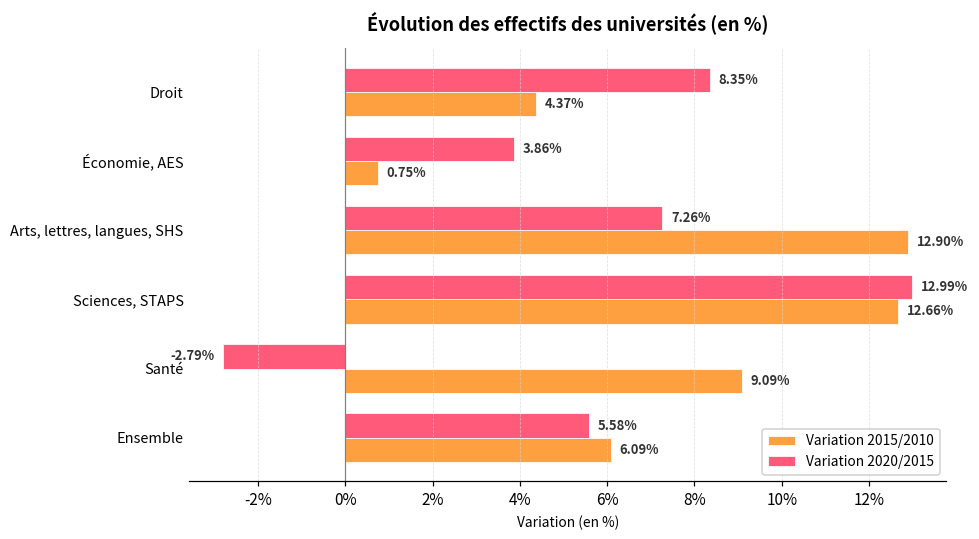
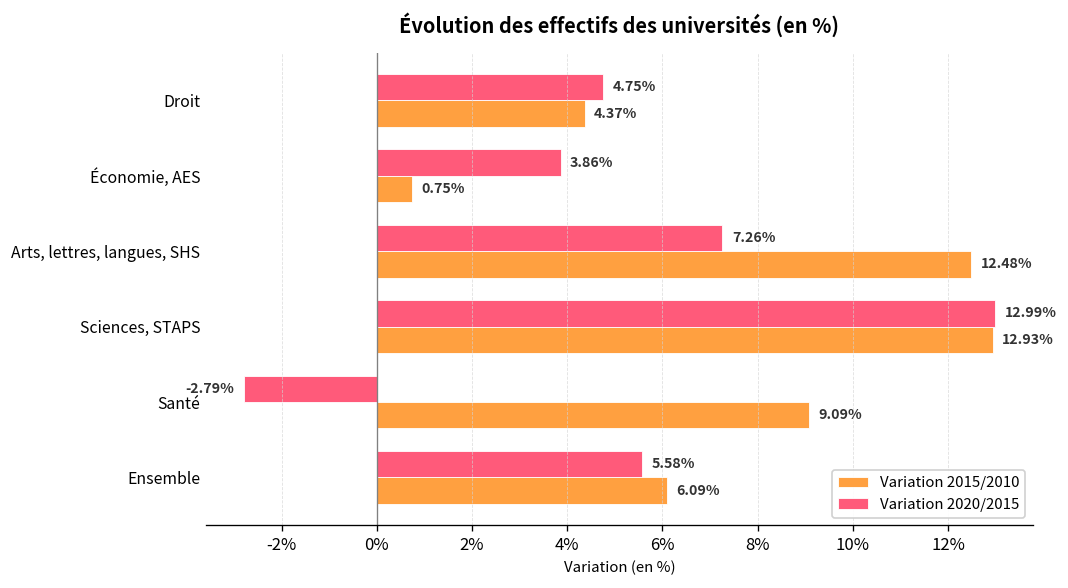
  {
    "Variation 2015/2010": {
      "Droit": "4.37%",
      "Économie, AES": "0.75%",
-     "Arts, lettres, langues, SHS": "12.90%",
-     "Sciences, STAPS": "12.66%",
+     "Arts, lettres, langues, SHS": "12.48%",
+     "Sciences, STAPS": "12.93%",
      "Santé": "9.09%",
      "Ensemble": "6.09%"
    },
    "Variation 2020/2015": {
-     "Droit": "8.35%",
+     "Droit": "4.75%",
      "Économie, AES": "3.86%",
      "Arts, lettres, langues, SHS": "7.26%",
      "Sciences, STAPS": "12.99%",
      "Santé": "-2.79%",
      "Ensemble": "5.58%"
    }
  }
